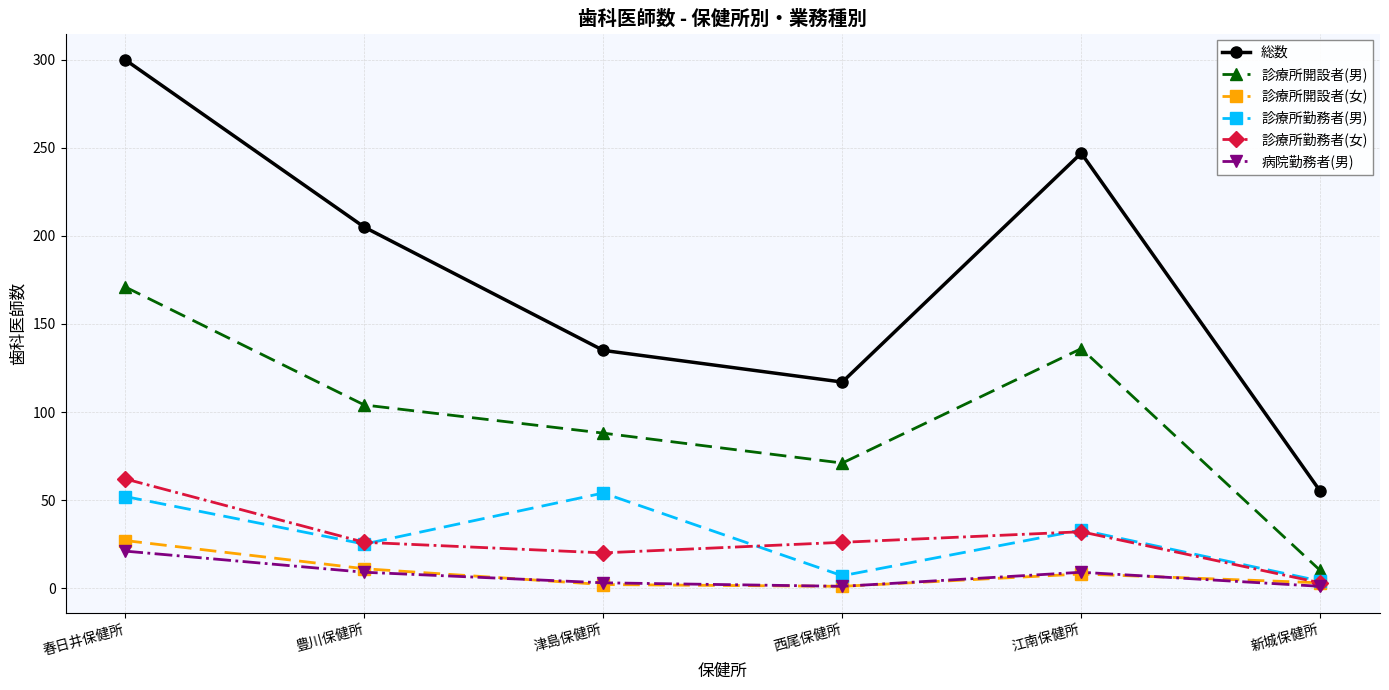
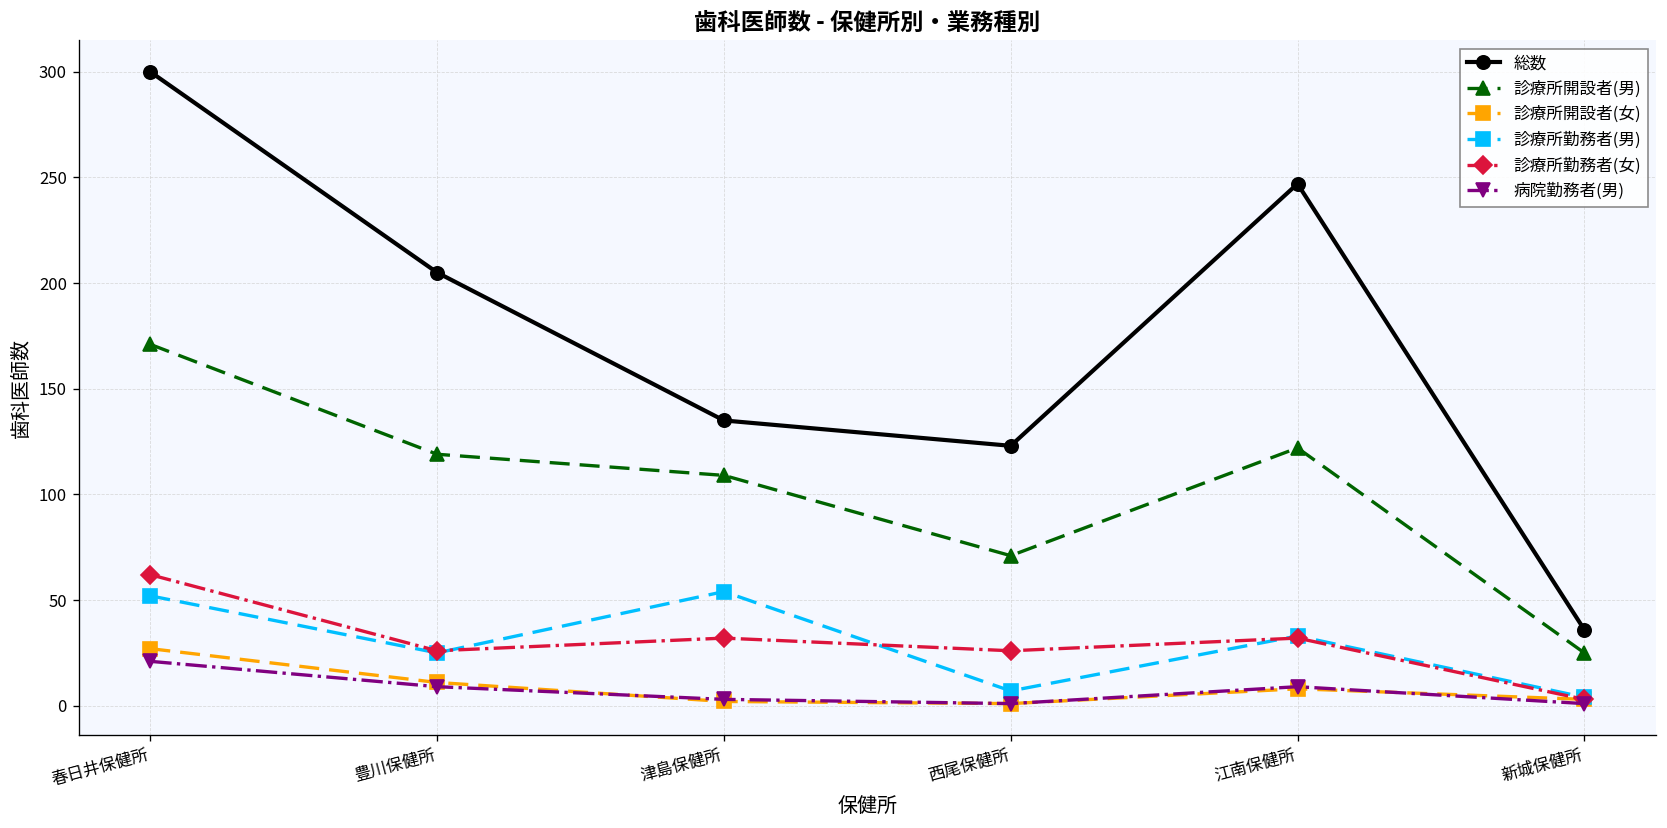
  {
    "総数": {
      "春日井保健所": 300,
      "豊川保健所": 205,
      "津島保健所": 135,
-     "西尾保健所": 117,
+     "西尾保健所": 123,
      "江南保健所": 247,
-     "新城保健所": 55
+     "新城保健所": 36
    },
    "診療所開設者(男)": {
      "春日井保健所": 171,
-     "豊川保健所": 104,
-     "津島保健所": 88,
+     "豊川保健所": 119,
+     "津島保健所": 109,
      "西尾保健所": 71,
-     "江南保健所": 136,
-     "新城保健所": 10
+     "江南保健所": 122,
+     "新城保健所": 25
    },
    "診療所開設者(女)": {
      "春日井保健所": 27,
      "豊川保健所": 11
    },
    "診療所勤務者(男)": {
      "春日井保健所": 52,
      "津島保健所": 54,
      "西尾保健所": 7
    },
    "診療所勤務者(女)": {
      "春日井保健所": 62,
-     "津島保健所": 20,
+     "津島保健所": 32,
      "西尾保健所": 26
    },
    "病院勤務者(男)": {
      "春日井保健所": 21,
      "豊川保健所": 9,
      "新城保健所": 1
    }
  }
